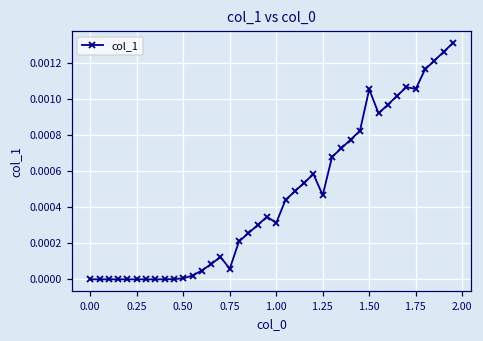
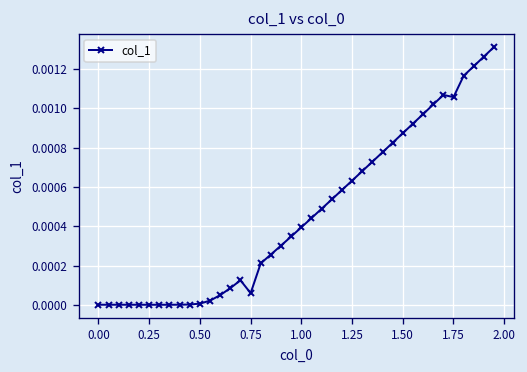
  {
    "0.00": 0.00000,
    "0.25": 0.00000,
    "0.50": 0.00001,
    "0.75": 0.00006,
-   "1.00": 0.00031,
-   "1.25": 0.00047,
-   "1.50": 0.00106,
+   "1.00": 0.00039,
+   "1.25": 0.00063,
+   "1.50": 0.00087,
    "1.75": 0.00106
  }
